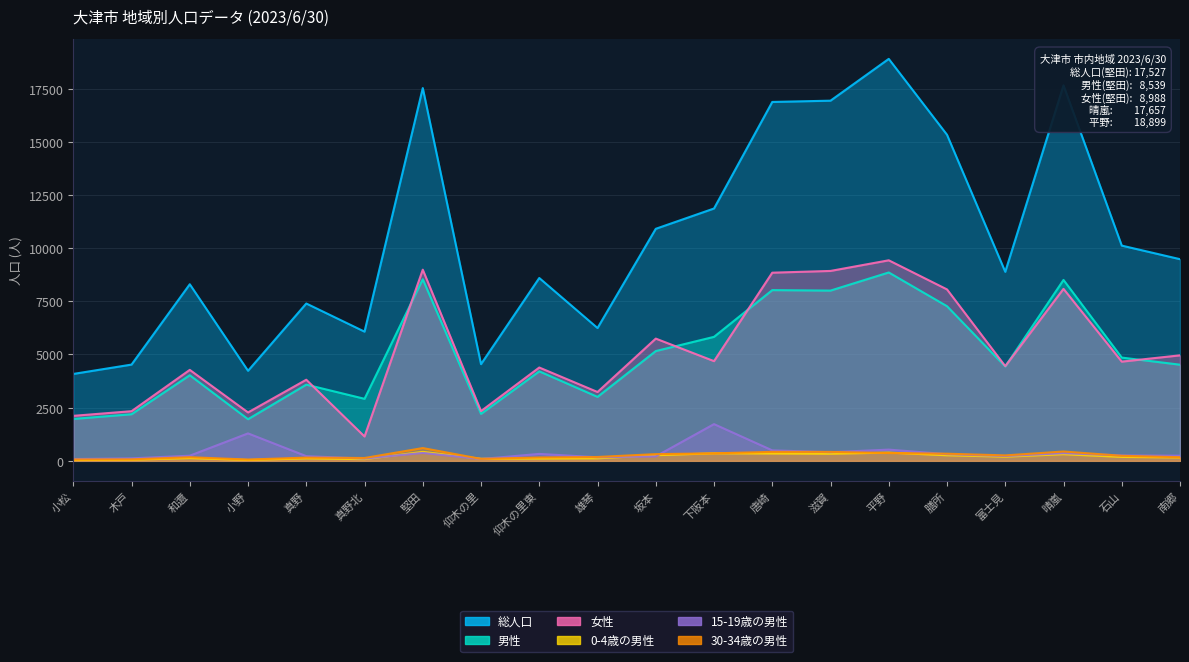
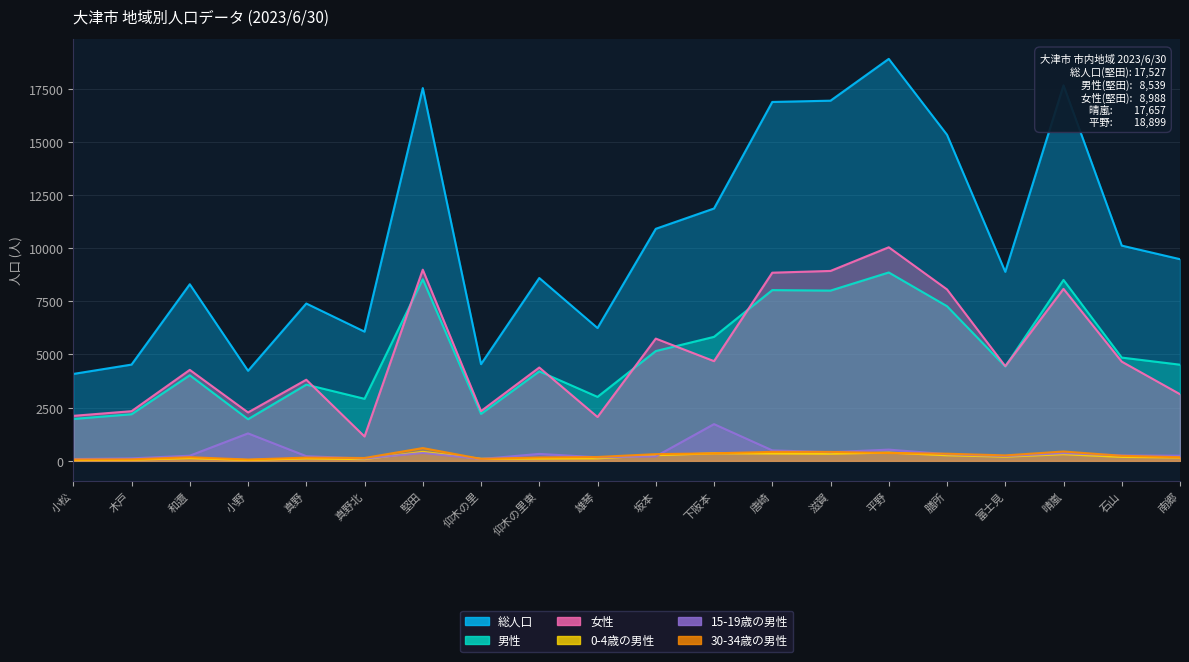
  {
    "女性": {
      "小松": 2100,
      "木戸": 2300,
      "和邇": 4300,
      "小野": 2300,
      "真野": 3800,
      "真野北": 1100,
      "堅田": 9000,
      "仰木の里": 2300,
      "仰木の里東": 4400,
-     "雄琴": 3200,
+     "雄琴": 2100,
      "坂本": 5700,
      "下阪本": 4700,
      "唐崎": 8800,
      "滋賀": 8900,
-     "平野": 9400,
+     "平野": 10000,
      "膳所": 8100,
      "晴嵐": 8100,
      "石山": 4700,
-     "南郷": 5000
+     "南郷": 3100
    },
    "15-19歳の男性": {
      "小野": 1300,
      "仰木の里東": 300,
      "下阪本": 1700,
      "平野": 500
    }
  }
